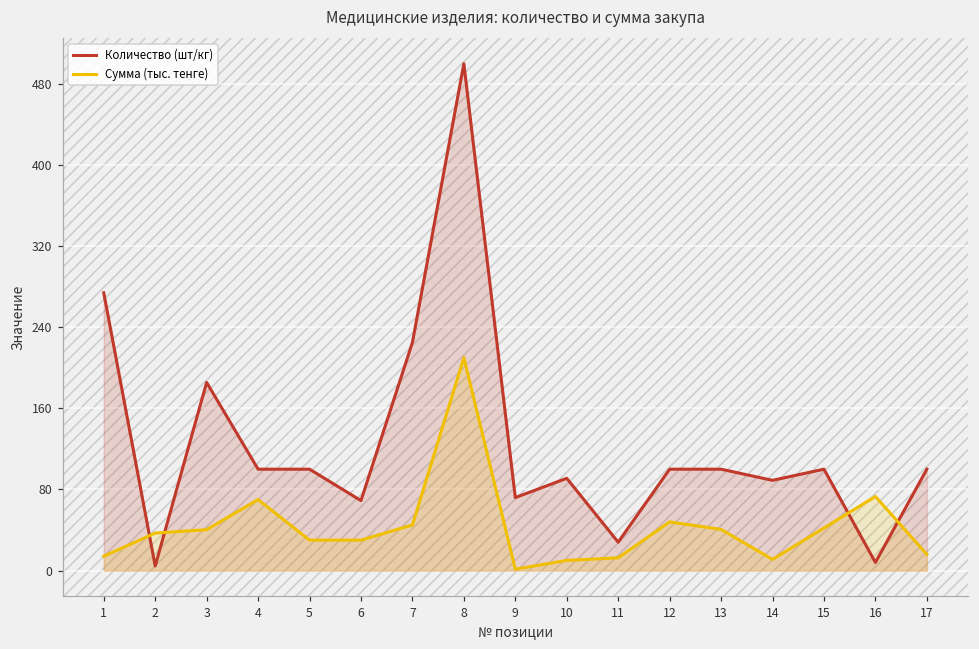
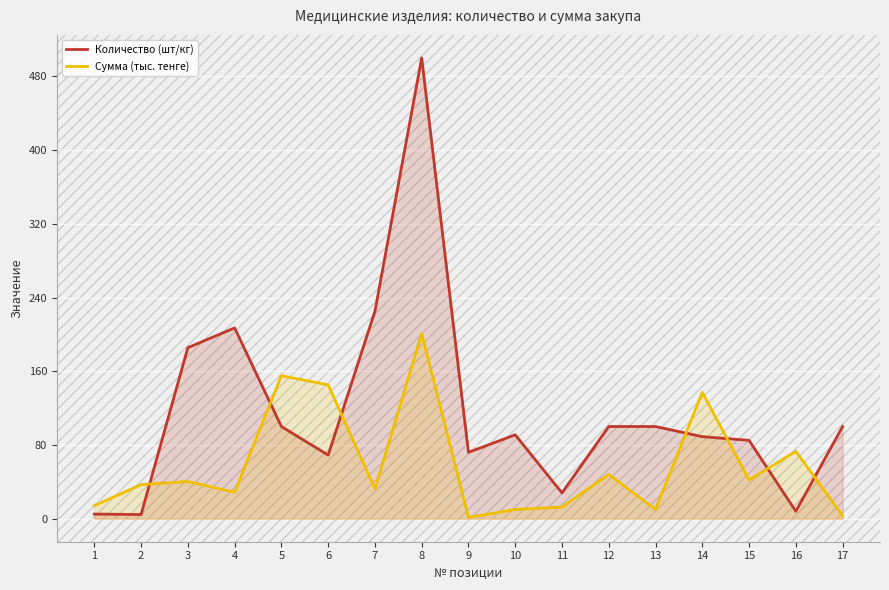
  {
    "Количество (шт/кг)": {
-     "1": 270,
+     "1": 10,
      "2": 0,
      "3": 190,
-     "4": 100,
+     "4": 210,
      "5": 100,
      "6": 70,
      "7": 230,
      "8": 500,
      "9": 70,
      "10": 90,
      "11": 30,
      "12": 100,
      "13": 100,
      "14": 90,
-     "15": 100,
+     "15": 90,
      "16": 10,
      "17": 100
    },
    "Сумма (тыс. тенге)": {
      "1": 10,
      "2": 40,
      "3": 40,
-     "4": 70,
-     "5": 30,
-     "6": 30,
-     "7": 50,
-     "8": 210,
+     "4": 30,
+     "5": 160,
+     "6": 150,
+     "7": 30,
+     "8": 200,
      "9": 0,
      "10": 10,
      "11": 10,
      "12": 50,
-     "13": 40,
-     "14": 10,
+     "13": 10,
+     "14": 140,
      "15": 40,
      "16": 70,
-     "17": 20
+     "17": 0
    }
  }
